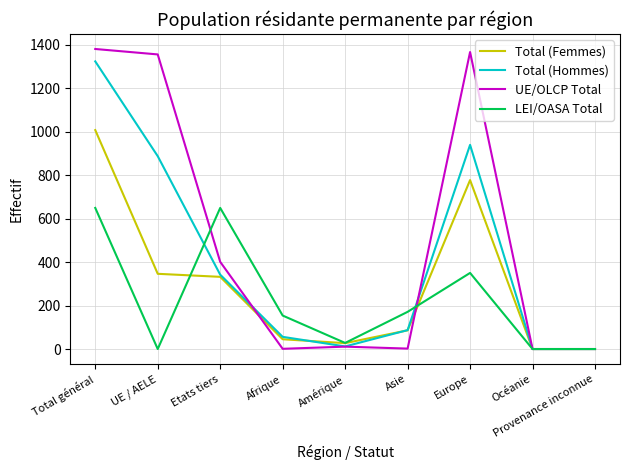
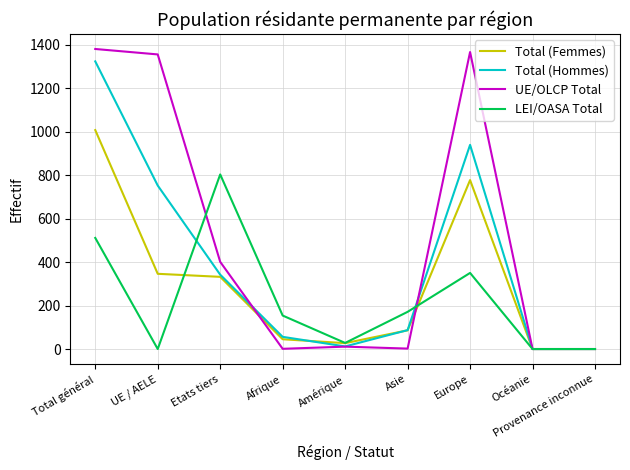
  {
    "Total (Femmes)": {
      "Total général": 1010,
      "UE / AELE": 350,
      "Europe": 780
    },
    "Total (Hommes)": {
      "Total général": 1320,
-     "UE / AELE": 890,
+     "UE / AELE": 750,
      "Europe": 940
    },
    "UE/OLCP Total": {
      "Total général": 1380,
      "UE / AELE": 1360,
      "Etats tiers": 400,
      "Afrique": 0,
      "Asie": 0,
      "Europe": 1370
    },
    "LEI/OASA Total": {
-     "Total général": 650,
+     "Total général": 510,
      "UE / AELE": 0,
-     "Etats tiers": 650,
+     "Etats tiers": 800,
      "Afrique": 150,
      "Asie": 170,
      "Europe": 350
    }
  }
